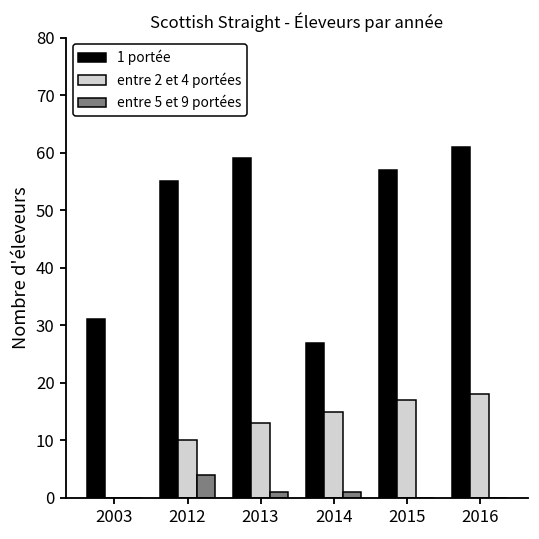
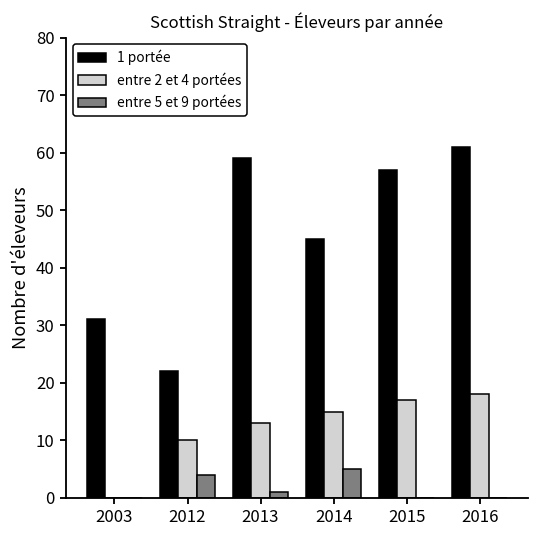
  {
    "1 portée": {
      "2003": 31,
-     "2012": 55,
+     "2012": 22,
      "2013": 59,
-     "2014": 27,
+     "2014": 45,
      "2015": 57,
      "2016": 61
    },
    "entre 2 et 4 portées": {
      "2003": 0,
      "2012": 10,
      "2013": 13,
      "2014": 15,
      "2015": 17,
      "2016": 18
    },
    "entre 5 et 9 portées": {
      "2003": 0,
      "2012": 4,
      "2013": 1,
-     "2014": 1,
+     "2014": 5,
      "2015": 0,
      "2016": 0
    }
  }
